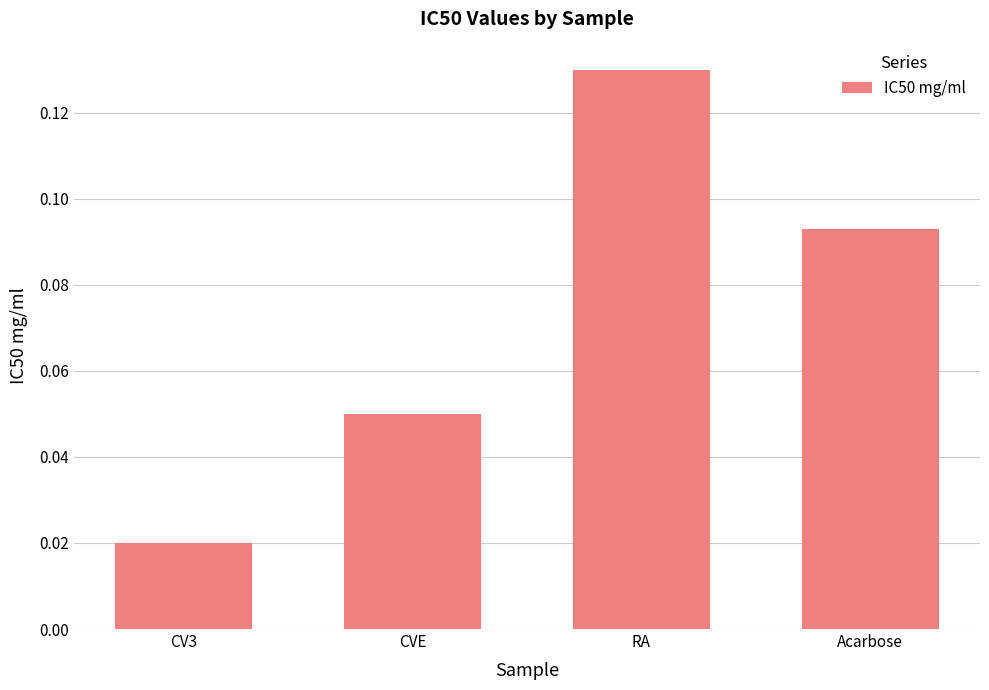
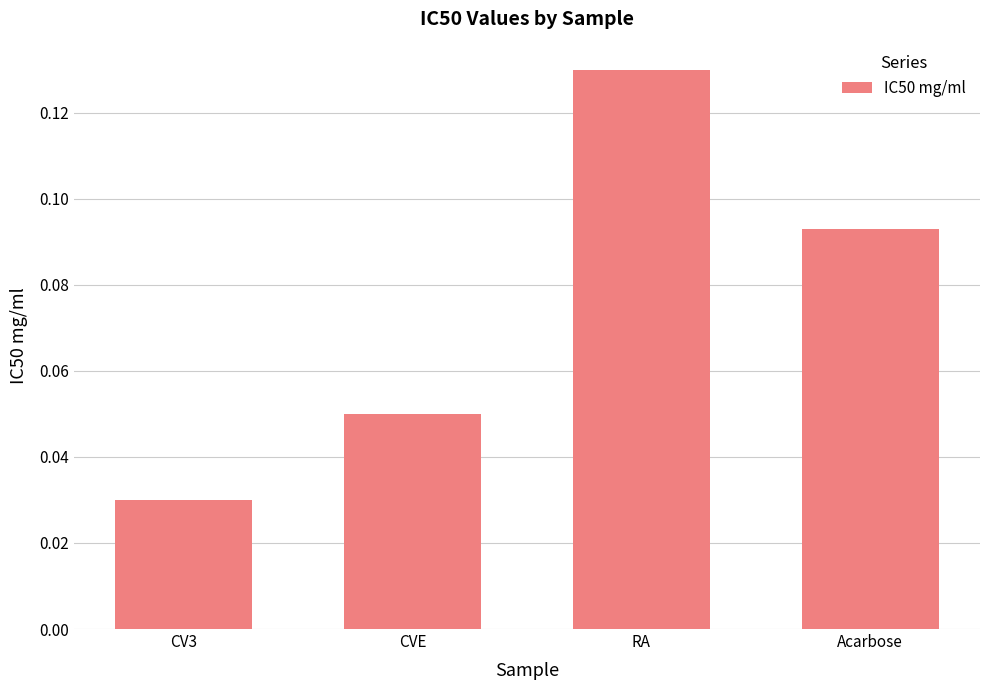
  {
-   "CV3": 0.02,
+   "CV3": 0.03,
    "CVE": 0.05,
    "RA": 0.13,
    "Acarbose": 0.093
  }
